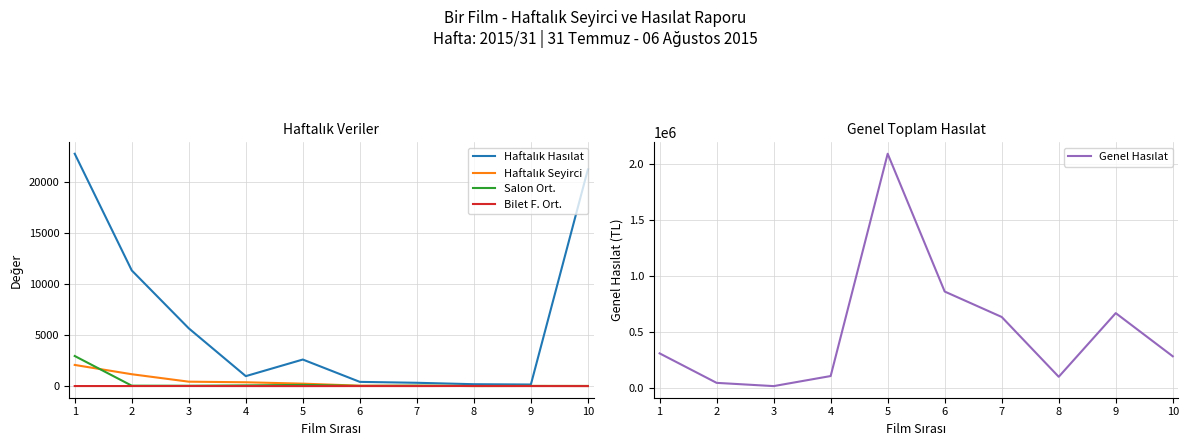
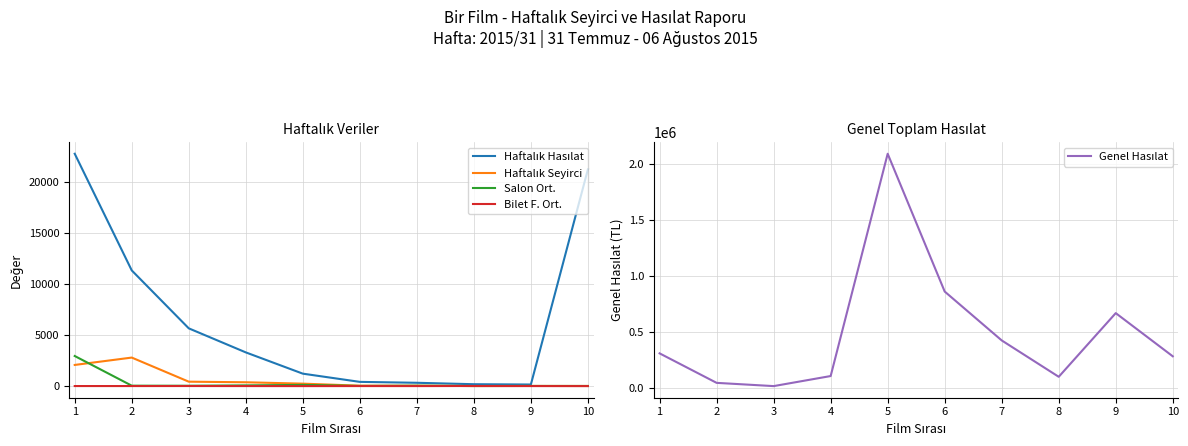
  {
    "Haftalık Veriler": {
      "Haftalık Hasılat": {
        "1": 22700,
        "2": 11300,
        "3": 5700,
-       "4": 1000,
-       "5": 2600,
+       "4": 3300,
+       "5": 1200,
        "6": 400,
        "7": 300
      },
      "Haftalık Seyirci": {
        "1": 2100,
-       "2": 1200,
+       "2": 2800,
        "3": 400,
        "4": 400
      },
      "Salon Ort.": {
        "1": 3000
      },
      "Bilet F. Ort.": {
        "1": 0
      }
    },
    "Genel Toplam Hasılat": {
      "1": 310000,
      "2": 50000,
      "3": 20000,
      "4": 110000,
      "5": 2090000,
      "6": 860000,
-     "7": 640000,
+     "7": 430000,
      "8": 100000,
      "9": 670000,
      "10": 290000
    }
  }
